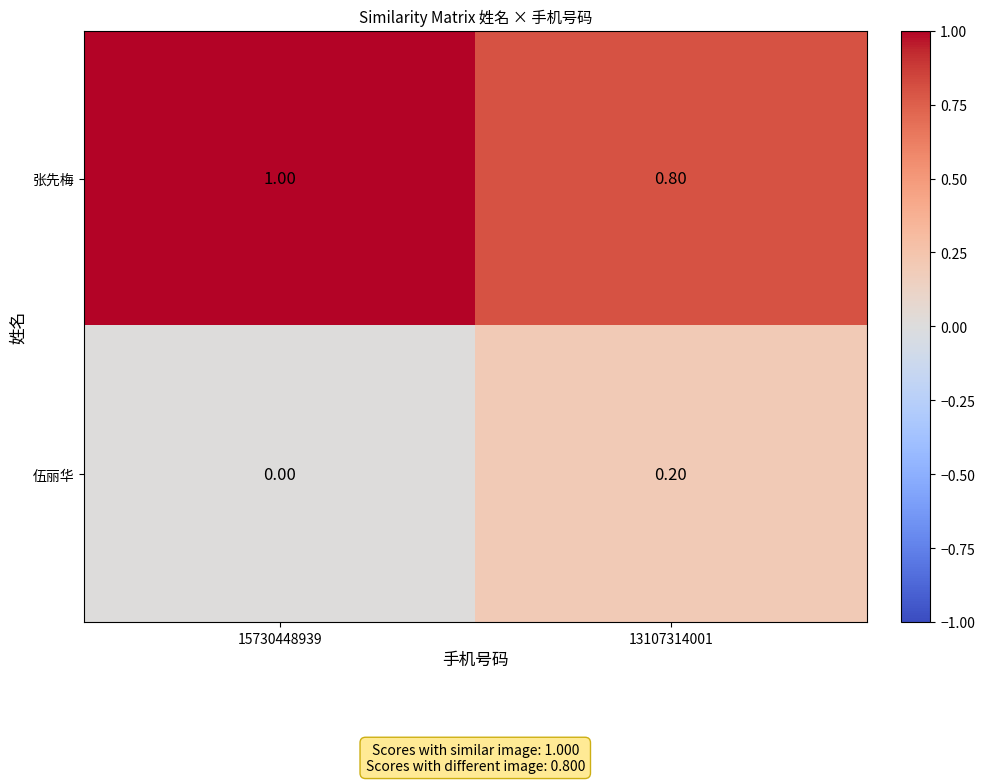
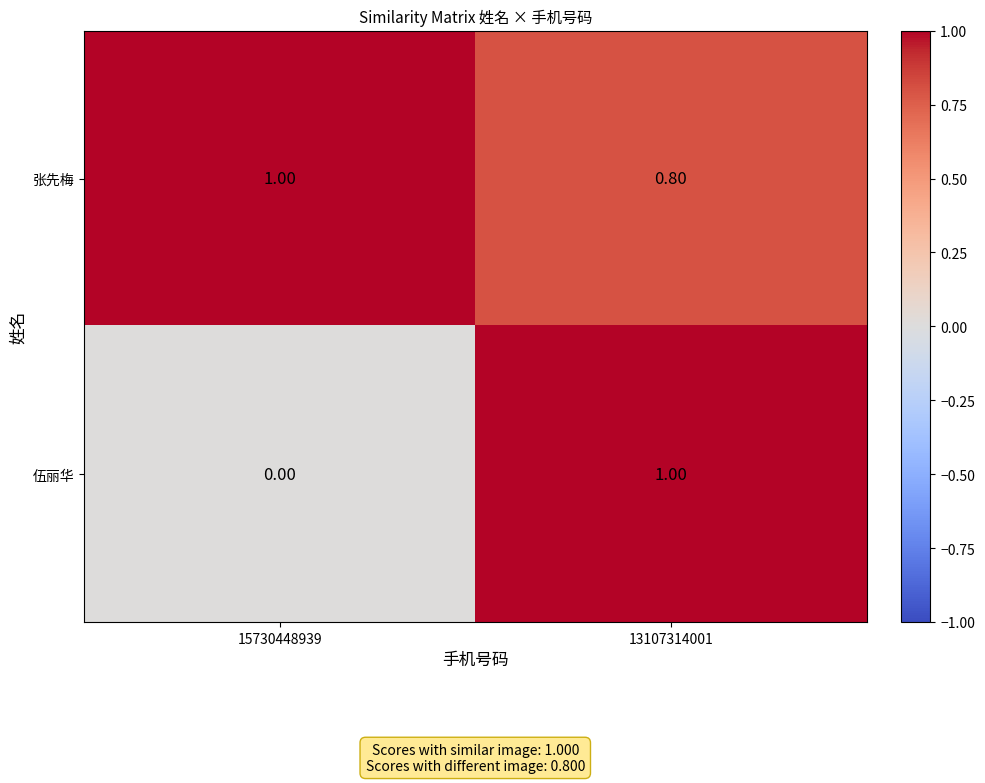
  {
    "张先梅": {
      "15730448939": 1.00,
      "13107314001": 0.80
    },
    "伍丽华": {
      "15730448939": 0.00,
-     "13107314001": 0.20
+     "13107314001": 1.00
    }
  }
